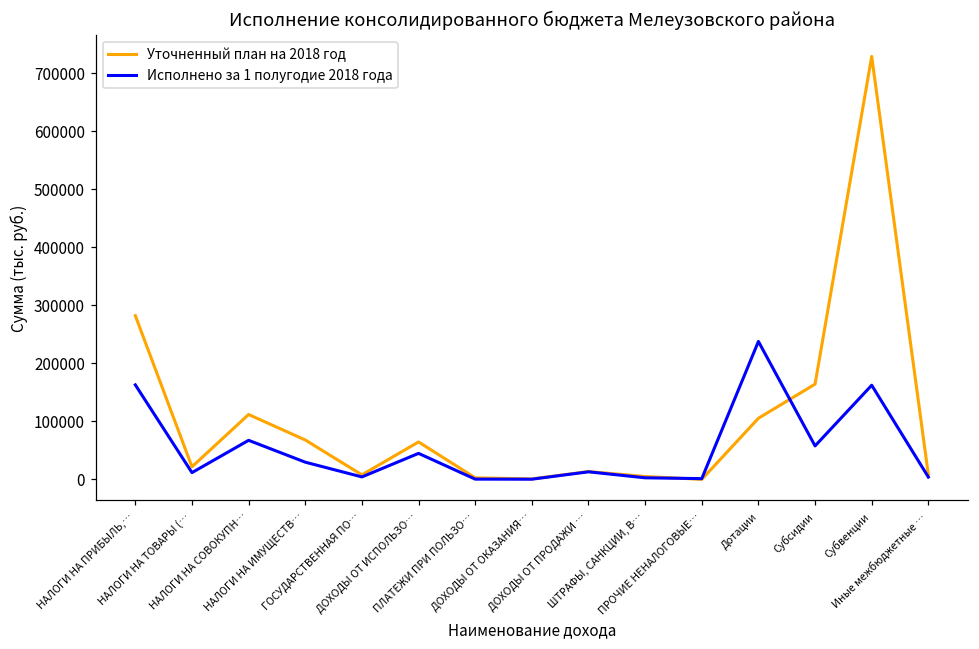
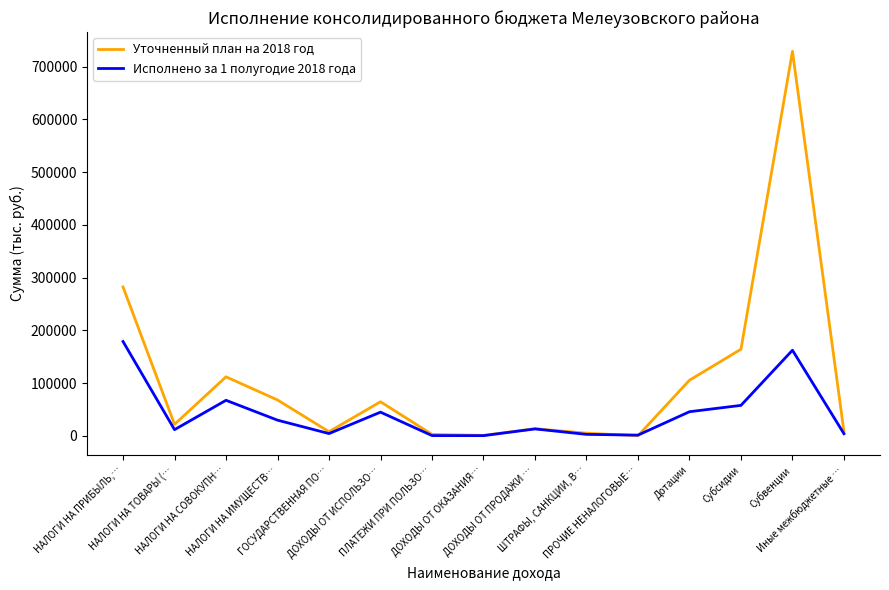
  {
    "Уточненный план на 2018 год": {
      "НАЛОГИ НА ПРИБЫЛЬ,…": 280000,
      "НАЛОГИ НА ТОВАРЫ (…": 20000,
      "НАЛОГИ НА СОВОКУПН…": 110000,
      "НАЛОГИ НА ИМУЩЕСТВ…": 70000,
      "ДОХОДЫ ОТ ИСПОЛЬЗО…": 60000,
      "Дотации": 110000,
      "Субсидии": 160000,
      "Субвенции": 730000
    },
    "Исполнено за 1 полугодие 2018 года": {
-     "НАЛОГИ НА ПРИБЫЛЬ,…": 160000,
+     "НАЛОГИ НА ПРИБЫЛЬ,…": 180000,
      "НАЛОГИ НА ТОВАРЫ (…": 10000,
      "НАЛОГИ НА СОВОКУПН…": 70000,
      "НАЛОГИ НА ИМУЩЕСТВ…": 30000,
      "ДОХОДЫ ОТ ИСПОЛЬЗО…": 40000,
-     "Дотации": 240000,
+     "Дотации": 50000,
      "Субсидии": 60000,
      "Субвенции": 160000
    }
  }
